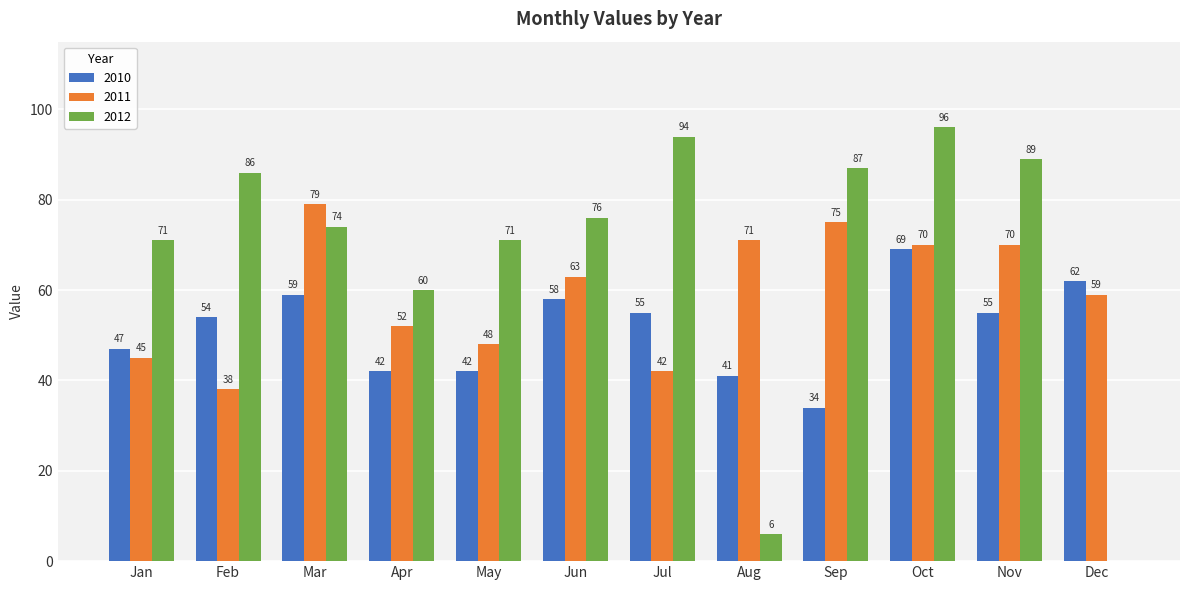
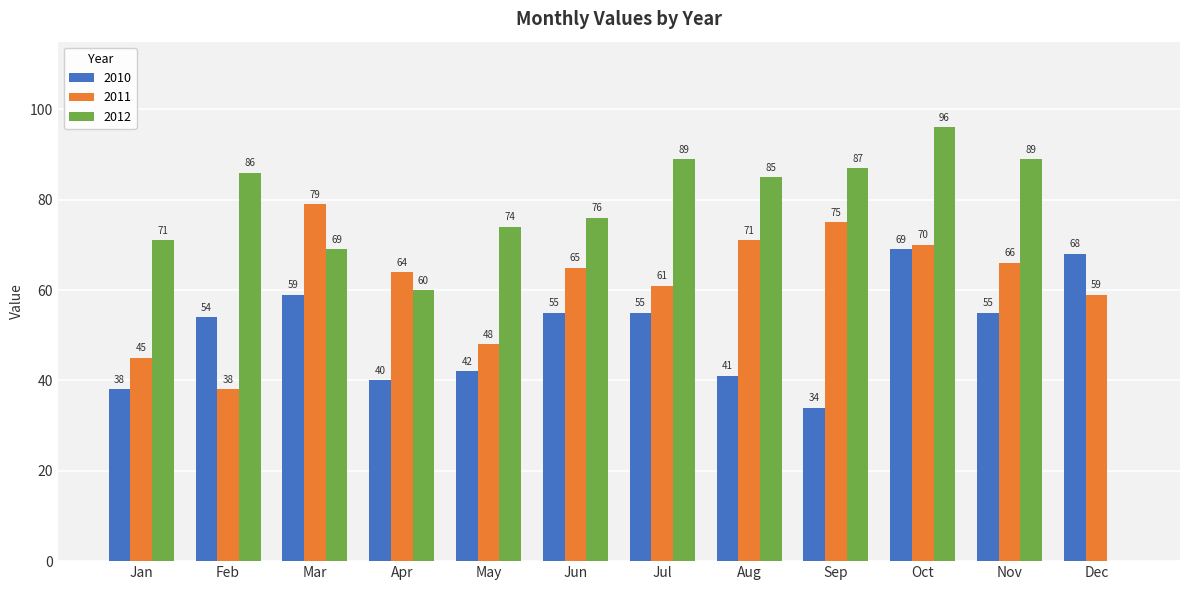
  {
    "2010": {
-     "Jan": 47,
+     "Jan": 38,
      "Feb": 54,
      "Mar": 59,
-     "Apr": 42,
+     "Apr": 40,
      "May": 42,
-     "Jun": 58,
+     "Jun": 55,
      "Jul": 55,
      "Aug": 41,
      "Sep": 34,
      "Oct": 69,
      "Nov": 55,
-     "Dec": 62
+     "Dec": 68
    },
    "2011": {
      "Jan": 45,
      "Feb": 38,
      "Mar": 79,
-     "Apr": 52,
+     "Apr": 64,
      "May": 48,
-     "Jun": 63,
-     "Jul": 42,
+     "Jun": 65,
+     "Jul": 61,
      "Aug": 71,
      "Sep": 75,
      "Oct": 70,
-     "Nov": 70,
+     "Nov": 66,
      "Dec": 59
    },
    "2012": {
      "Jan": 71,
      "Feb": 86,
-     "Mar": 74,
+     "Mar": 69,
      "Apr": 60,
-     "May": 71,
+     "May": 74,
      "Jun": 76,
-     "Jul": 94,
-     "Aug": 6,
+     "Jul": 89,
+     "Aug": 85,
      "Sep": 87,
      "Oct": 96,
      "Nov": 89
    }
  }
